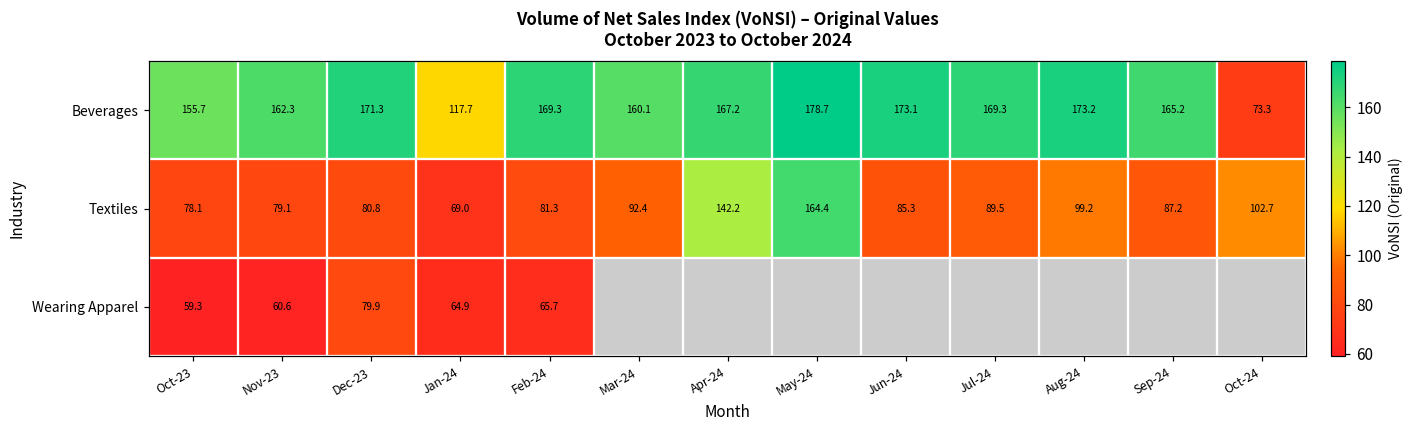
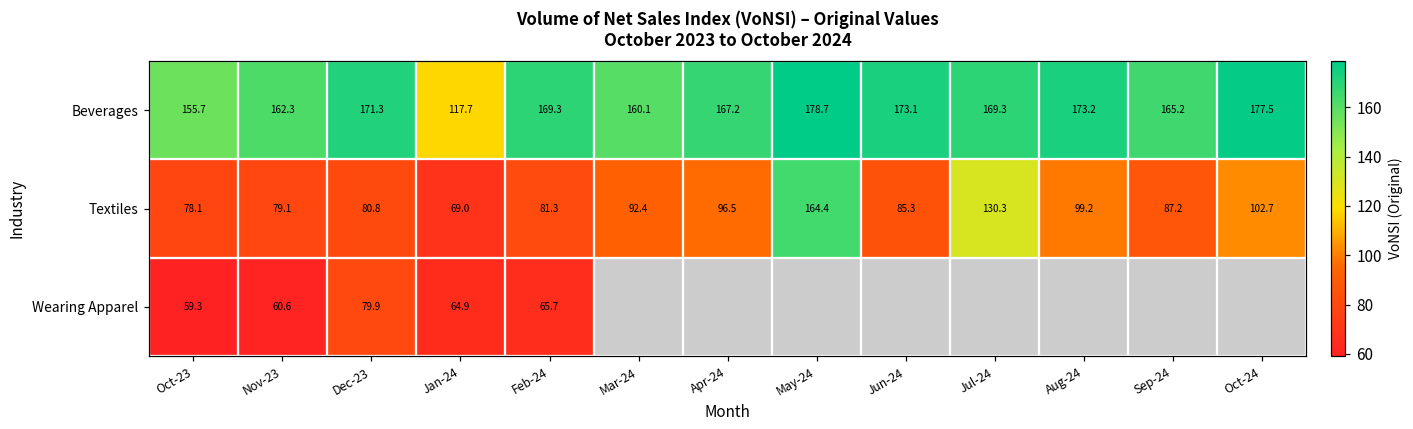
  {
    "Beverages": {
      "Oct-23": 155.7,
      "Nov-23": 162.3,
      "Dec-23": 171.3,
      "Jan-24": 117.7,
      "Feb-24": 169.3,
      "Mar-24": 160.1,
      "Apr-24": 167.2,
      "May-24": 178.7,
      "Jun-24": 173.1,
      "Jul-24": 169.3,
      "Aug-24": 173.2,
      "Sep-24": 165.2,
-     "Oct-24": 73.3
+     "Oct-24": 177.5
    },
    "Textiles": {
      "Oct-23": 78.1,
      "Nov-23": 79.1,
      "Dec-23": 80.8,
      "Jan-24": 69.0,
      "Feb-24": 81.3,
      "Mar-24": 92.4,
-     "Apr-24": 142.2,
+     "Apr-24": 96.5,
      "May-24": 164.4,
      "Jun-24": 85.3,
-     "Jul-24": 89.5,
+     "Jul-24": 130.3,
      "Aug-24": 99.2,
      "Sep-24": 87.2,
      "Oct-24": 102.7
    },
    "Wearing Apparel": {
      "Oct-23": 59.3,
      "Nov-23": 60.6,
      "Dec-23": 79.9,
      "Jan-24": 64.9,
      "Feb-24": 65.7
    }
  }
